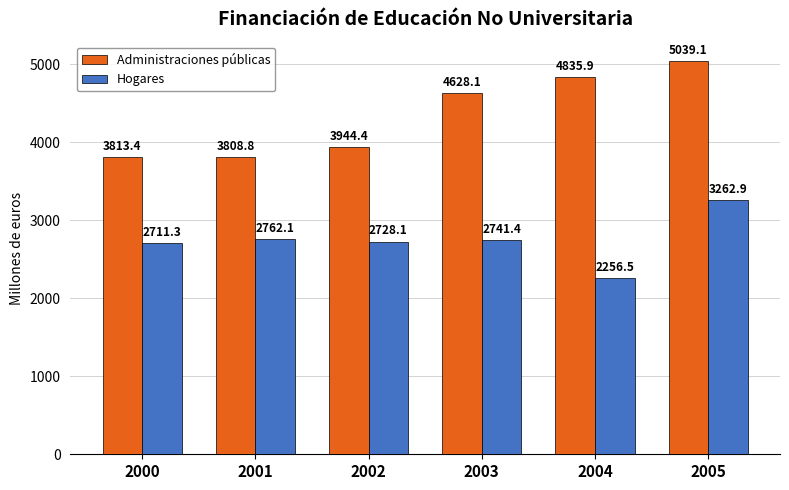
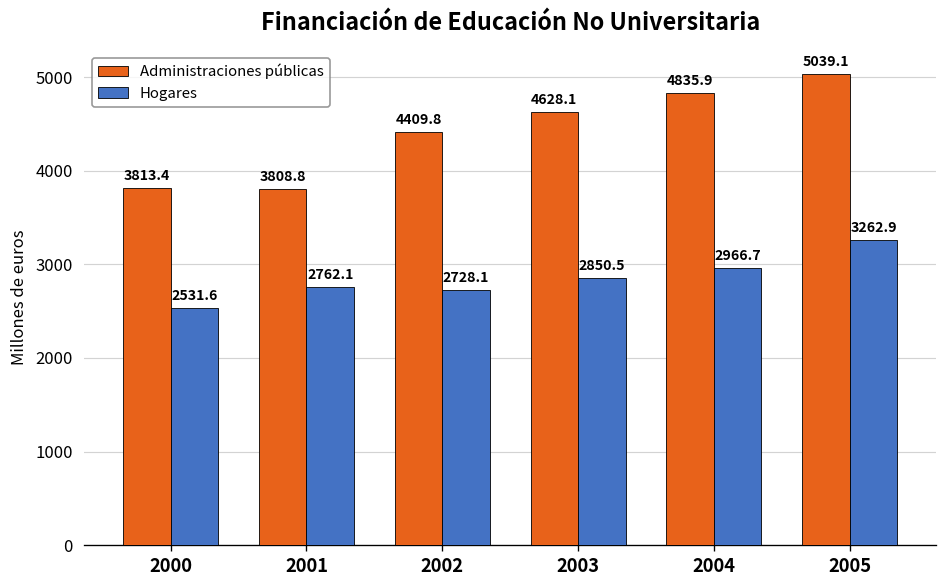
  {
    "Administraciones públicas": {
      "2000": 3813.4,
      "2001": 3808.8,
-     "2002": 3944.4,
+     "2002": 4409.8,
      "2003": 4628.1,
      "2004": 4835.9,
      "2005": 5039.1
    },
    "Hogares": {
-     "2000": 2711.3,
+     "2000": 2531.6,
      "2001": 2762.1,
      "2002": 2728.1,
-     "2003": 2741.4,
-     "2004": 2256.5,
+     "2003": 2850.5,
+     "2004": 2966.7,
      "2005": 3262.9
    }
  }
